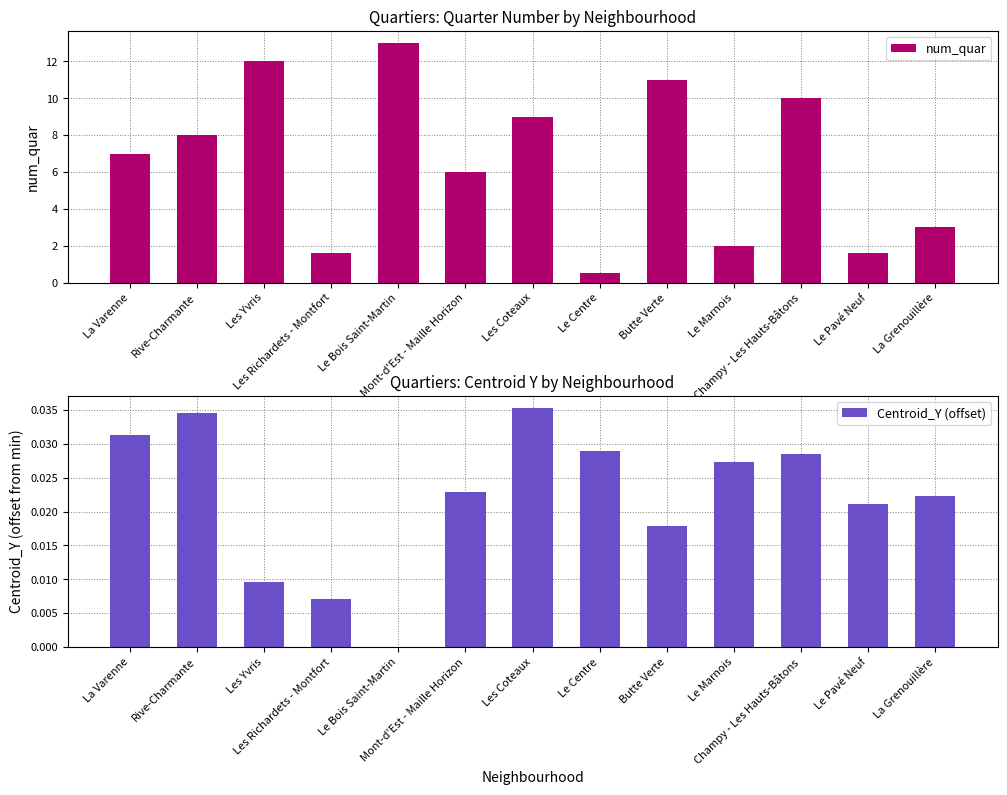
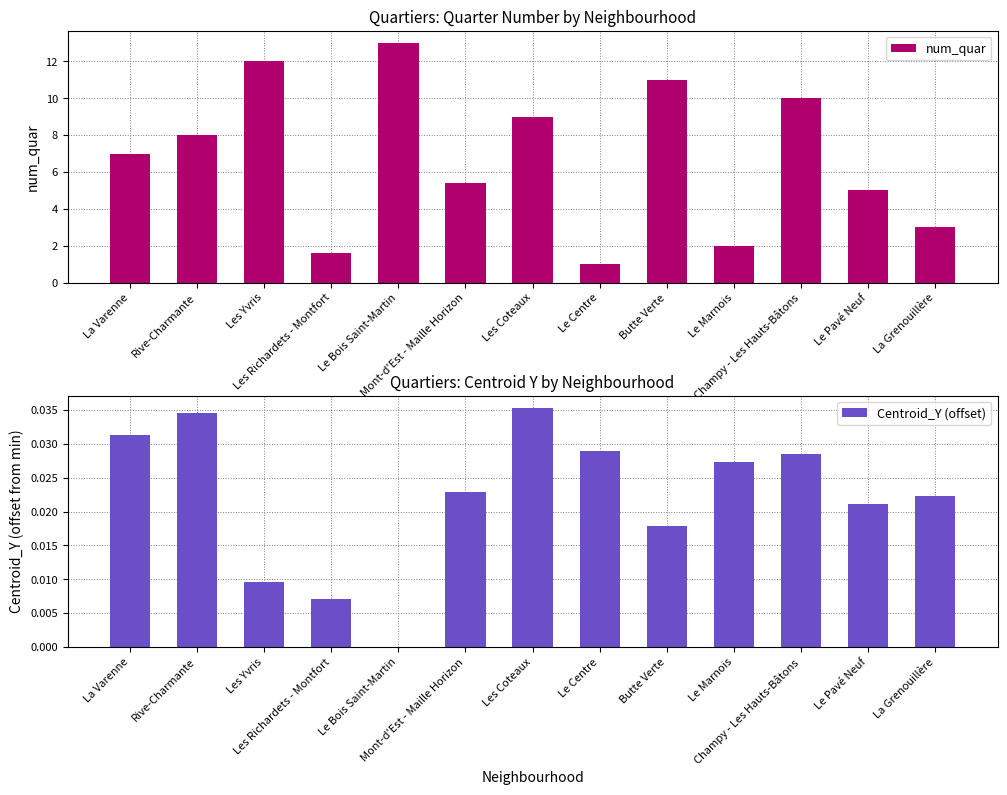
  {
    "Quartiers: Quarter Number by Neighbourhood": {
      "La Varenne": 7.0,
      "Rive-Charmante": 8.0,
      "Les Yvris": 12.0,
      "Les Richardets - Montfort": 1.6,
      "Le Bois Saint-Martin": 13.0,
-     "Mont-d'Est - Maille Horizon": 6.0,
+     "Mont-d'Est - Maille Horizon": 5.4,
      "Les Coteaux": 9.0,
-     "Le Centre": 0.5,
+     "Le Centre": 1.0,
      "Butte Verte": 11.0,
      "Le Marnois": 2.0,
      "Champy - Les Hauts-Bâtons": 10.0,
-     "Le Pavé Neuf": 1.6,
+     "Le Pavé Neuf": 5.0,
      "La Grenouillère": 3.0
    },
    "Quartiers: Centroid Y by Neighbourhood": {
      "La Varenne": 0.031,
      "Rive-Charmante": 0.034,
      "Les Yvris": 0.010,
      "Les Richardets - Montfort": 0.007,
      "Le Bois Saint-Martin": 0.000,
      "Mont-d'Est - Maille Horizon": 0.023,
      "Les Coteaux": 0.035,
      "Le Centre": 0.029,
      "Butte Verte": 0.018,
      "Le Marnois": 0.027,
      "Champy - Les Hauts-Bâtons": 0.028,
      "Le Pavé Neuf": 0.021,
      "La Grenouillère": 0.022
    }
  }
